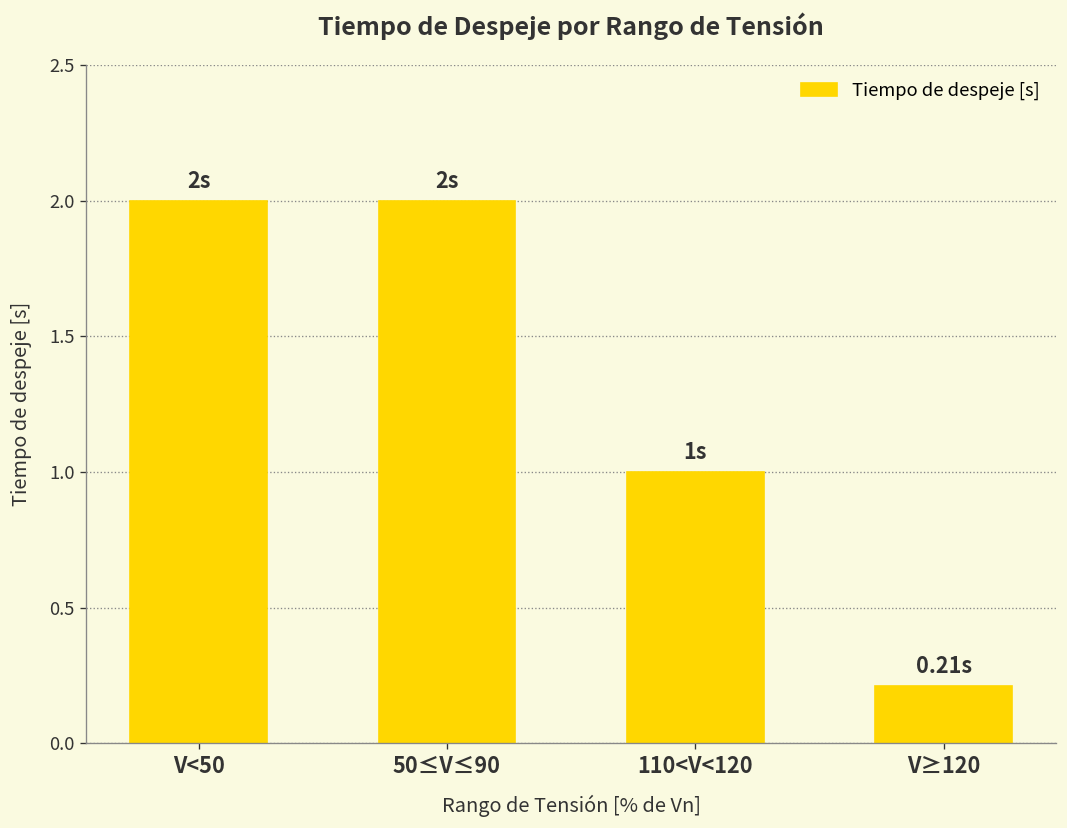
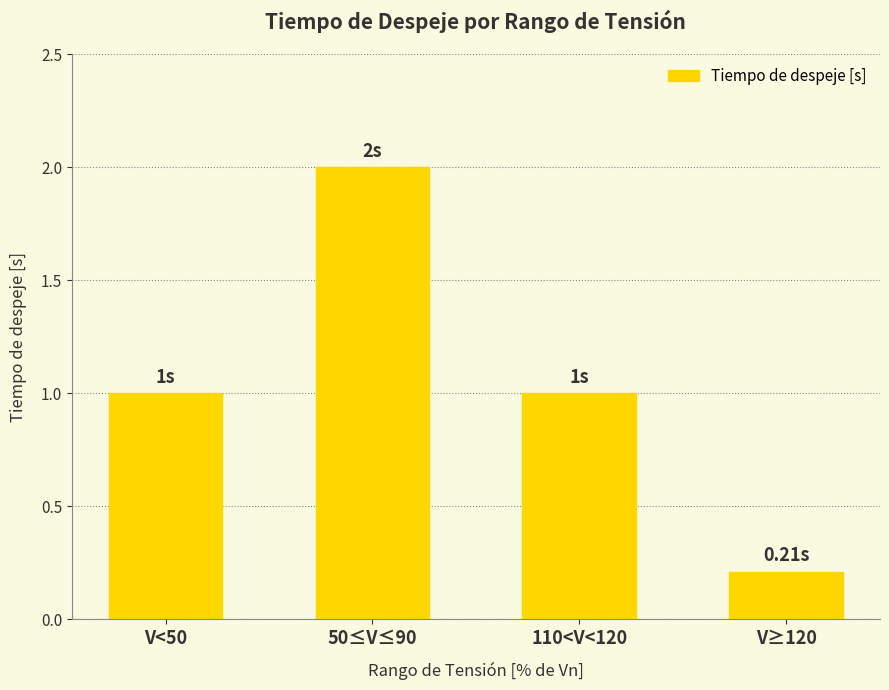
  {
-   "V<50": "2s",
+   "V<50": "1s",
    "50≤V≤90": "2s",
    "110<V<120": "1s",
    "V≥120": "0.21s"
  }
